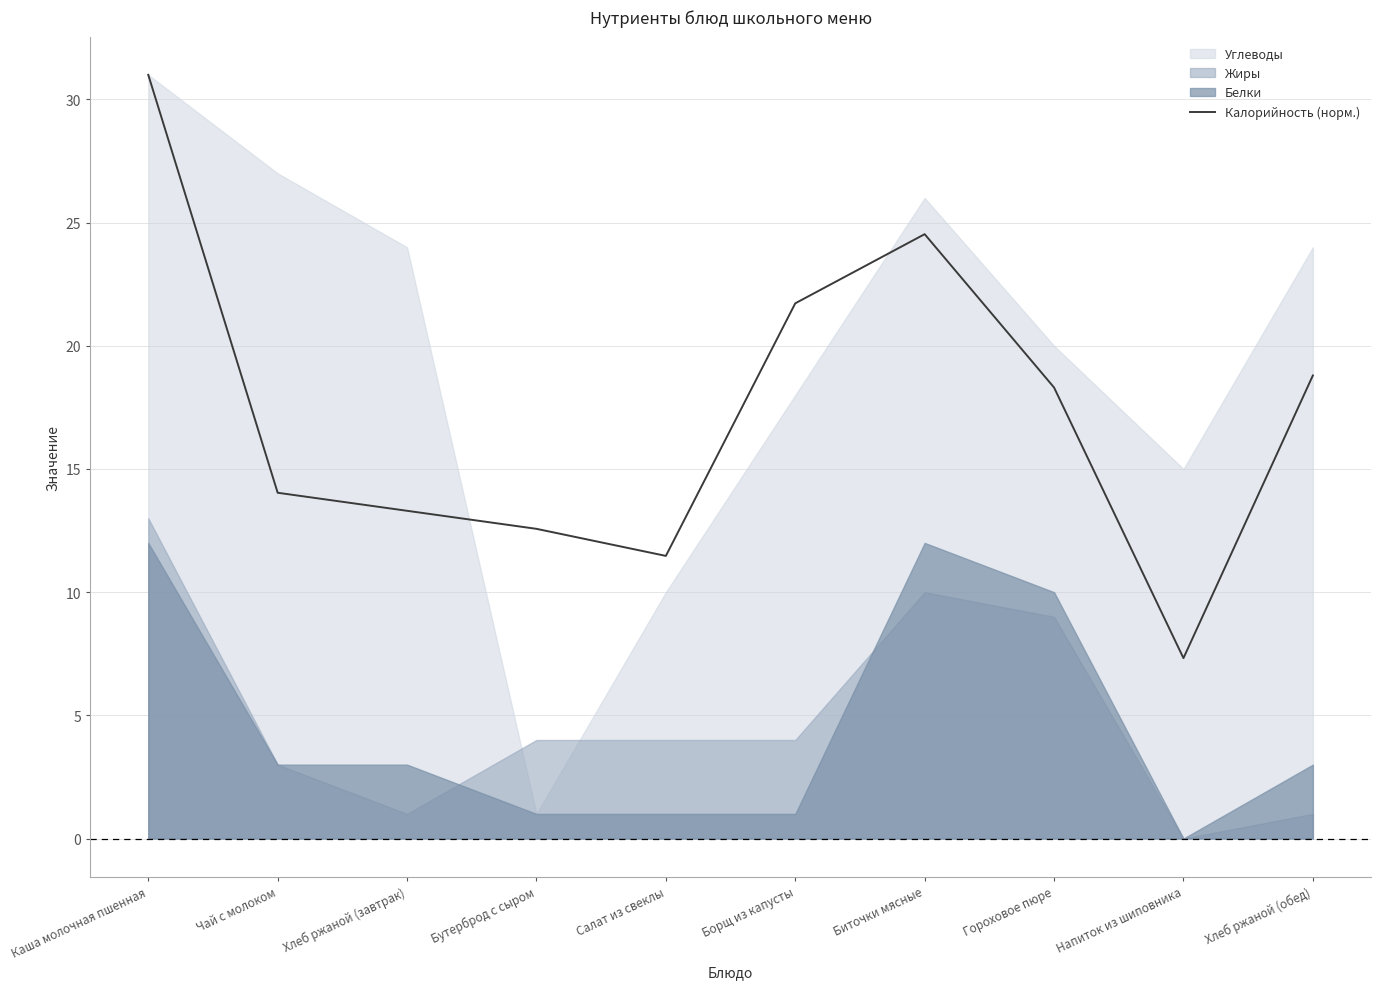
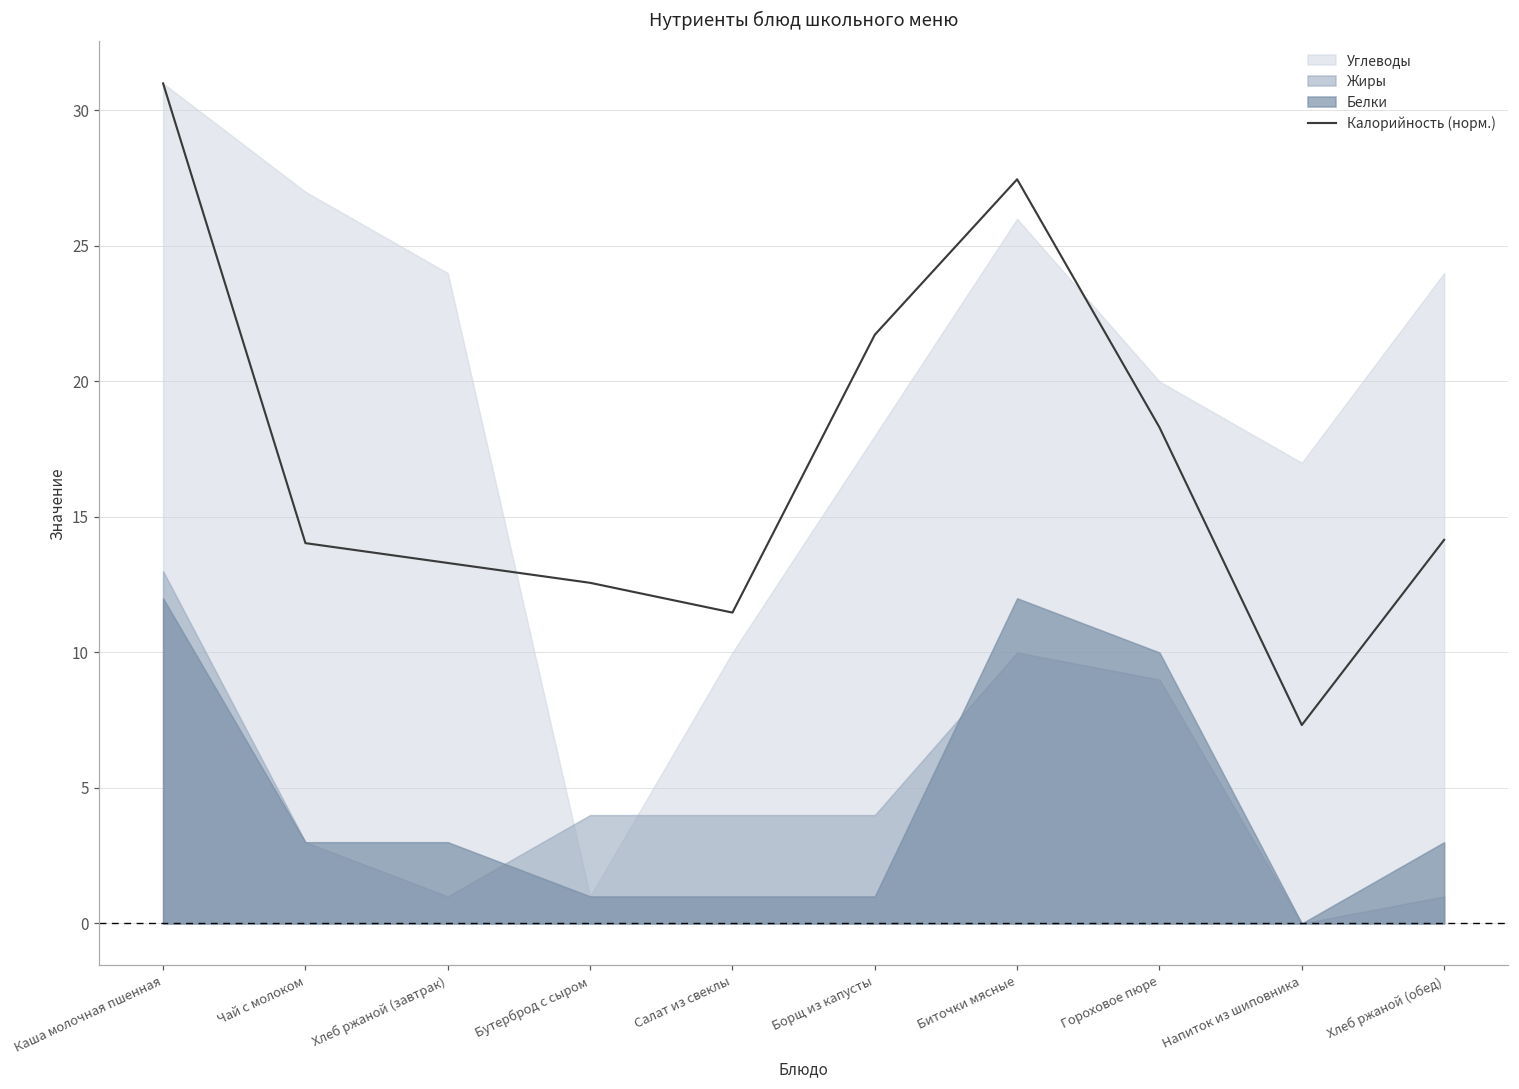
  {
    "Калорийность (норм.)": {
      "Чай с молоком": 14.0,
      "Хлеб ржаной (завтрак)": 13.3,
      "Бутерброд с сыром": 12.6,
      "Салат из свеклы": 11.5,
      "Борщ из капусты": 21.7,
-     "Биточки мясные": 24.5,
+     "Биточки мясные": 27.5,
      "Гороховое пюре": 18.3,
      "Напиток из шиповника": 7.3,
-     "Хлеб ржаной (обед)": 18.8
+     "Хлеб ржаной (обед)": 14.2
    },
    "Углеводы": {
      "Чай с молоком": 27,
      "Хлеб ржаной (завтрак)": 24,
      "Салат из свеклы": 10,
      "Борщ из капусты": 18,
      "Биточки мясные": 26,
      "Гороховое пюре": 20,
-     "Напиток из шиповника": 15,
+     "Напиток из шиповника": 17,
      "Хлеб ржаной (обед)": 24
    }
  }
